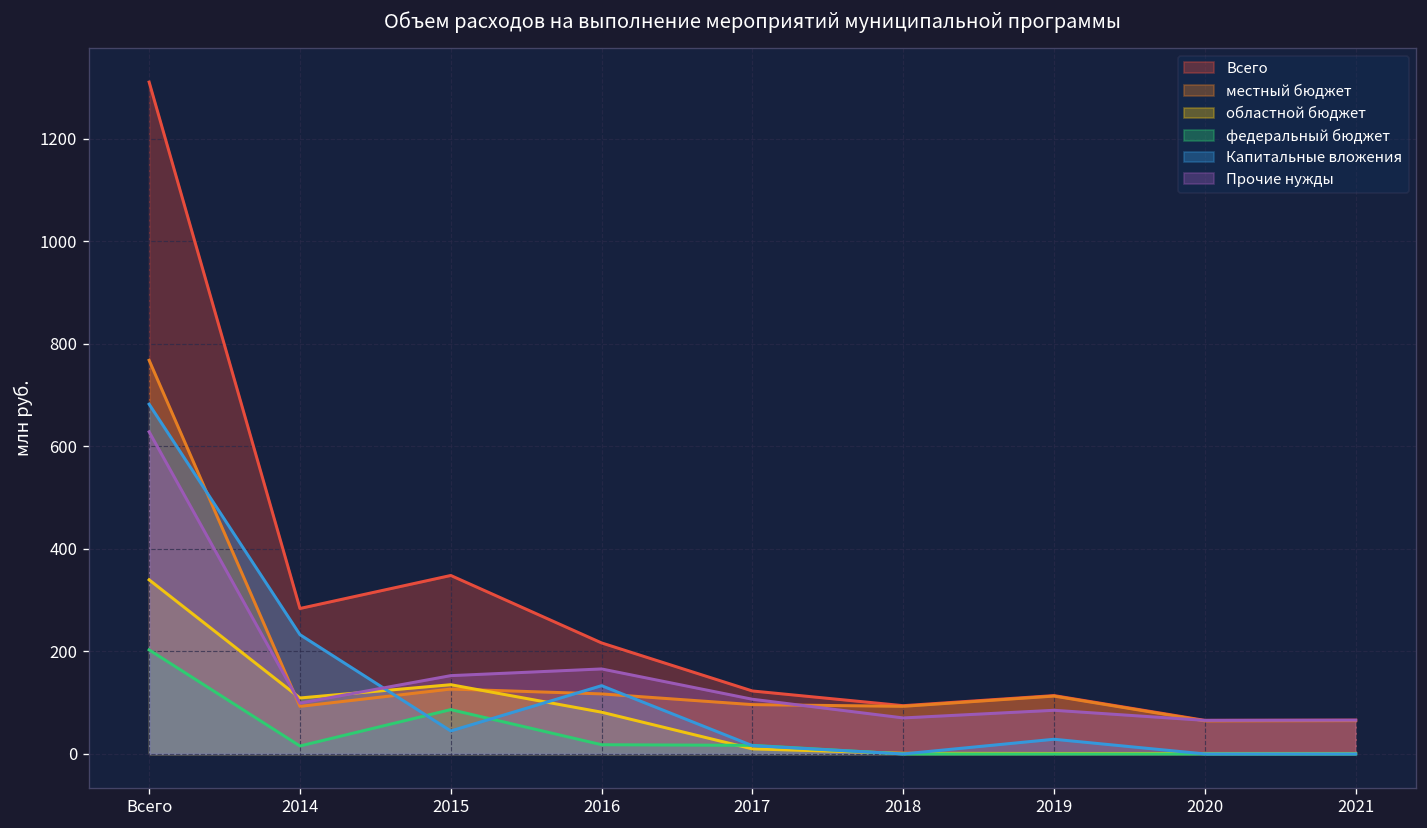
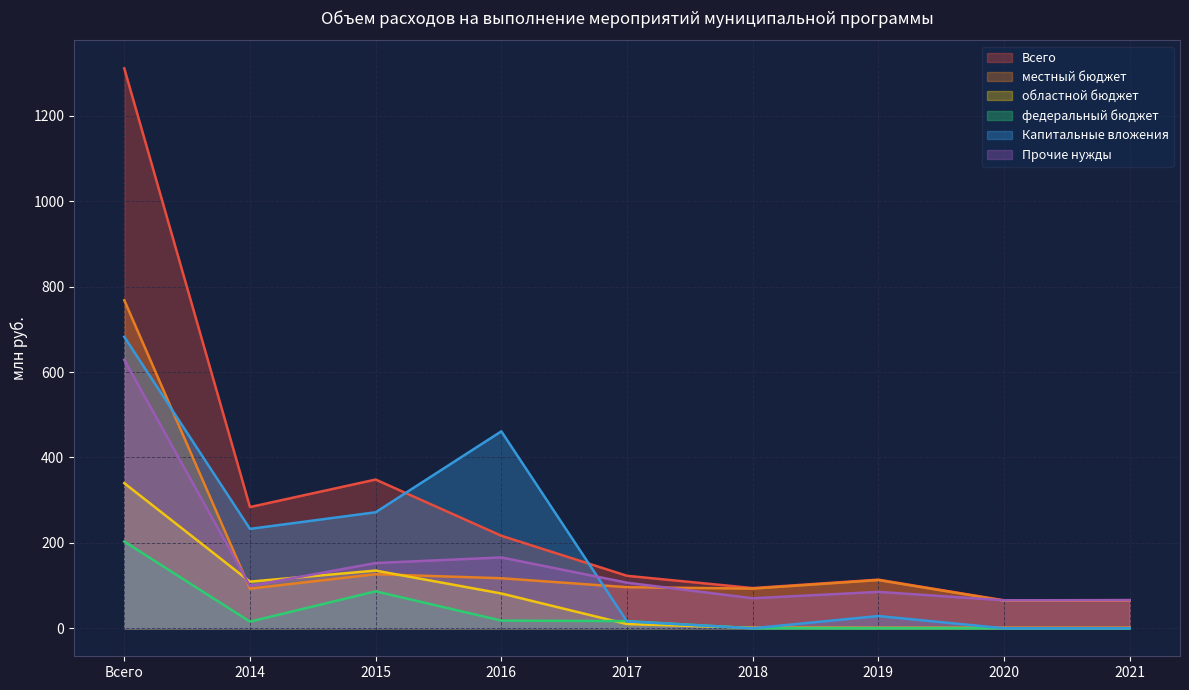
  {
    "федеральный бюджет": {
      "Всего": 200,
      "2014": 20,
      "2015": 90,
      "2016": 20
    },
    "Капитальные вложения": {
      "Всего": 680,
      "2014": 230,
-     "2015": 40,
-     "2016": 130,
+     "2015": 270,
+     "2016": 460,
      "2019": 30
    },
    "Прочие нужды": {
      "Всего": 630,
      "2014": 100,
      "2015": 150,
      "2016": 170,
      "2017": 110,
      "2018": 70,
      "2019": 90
    }
  }
